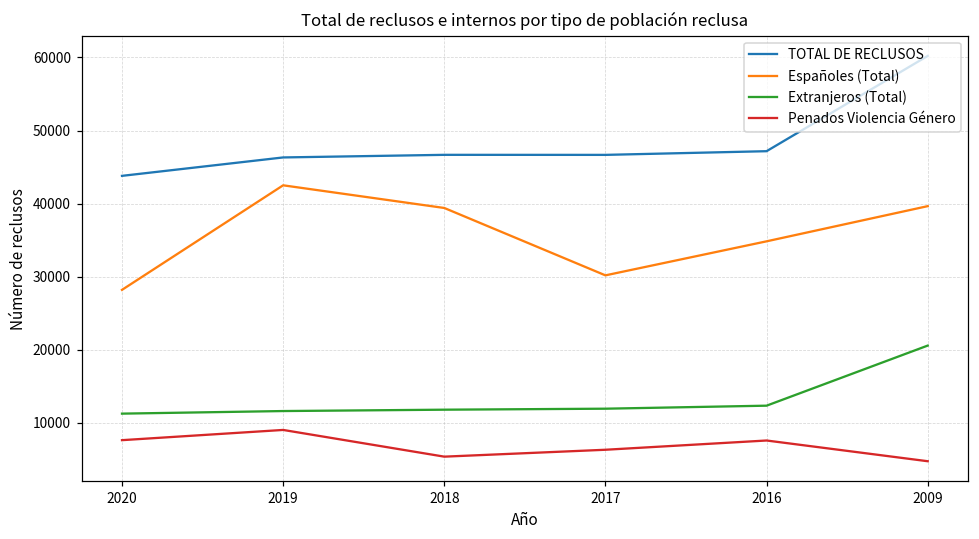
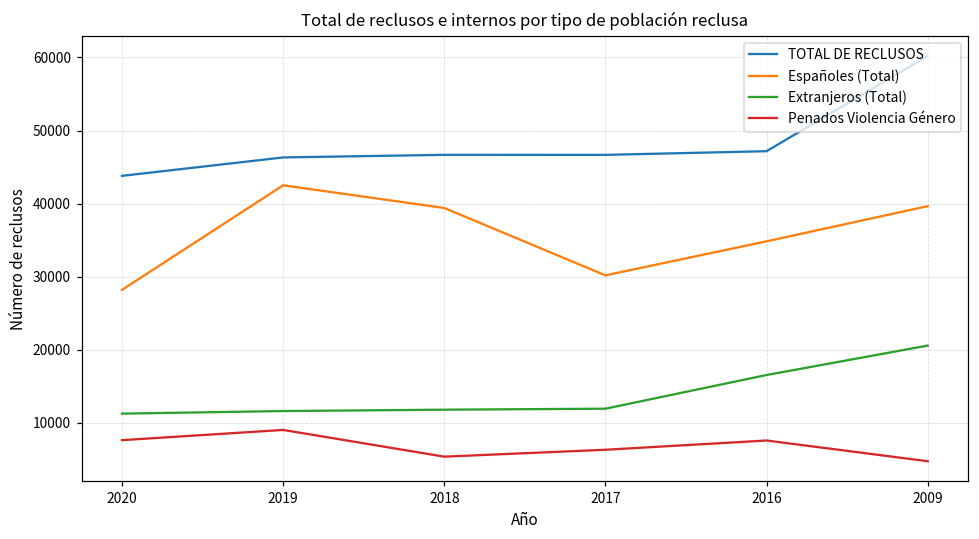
  {
    "TOTAL DE RECLUSOS": {
      "2020": 44000,
      "2019": 46000,
      "2018": 47000,
      "2017": 47000,
      "2016": 47000
    },
    "Españoles (Total)": {
      "2020": 28000,
      "2019": 43000,
      "2018": 39000,
      "2017": 30000,
      "2016": 35000,
      "2009": 40000
    },
    "Extranjeros (Total)": {
      "2020": 11000,
      "2019": 12000,
      "2018": 12000,
      "2017": 12000,
-     "2016": 12000,
+     "2016": 17000,
      "2009": 21000
    },
    "Penados Violencia Género": {
      "2020": 8000,
      "2019": 9000,
      "2018": 5000,
      "2017": 6000,
      "2016": 8000,
      "2009": 5000
    }
  }
